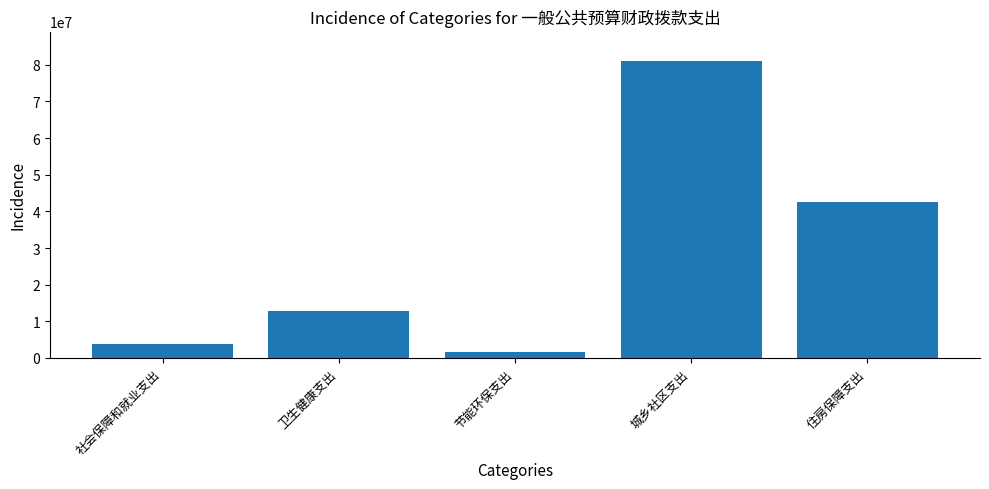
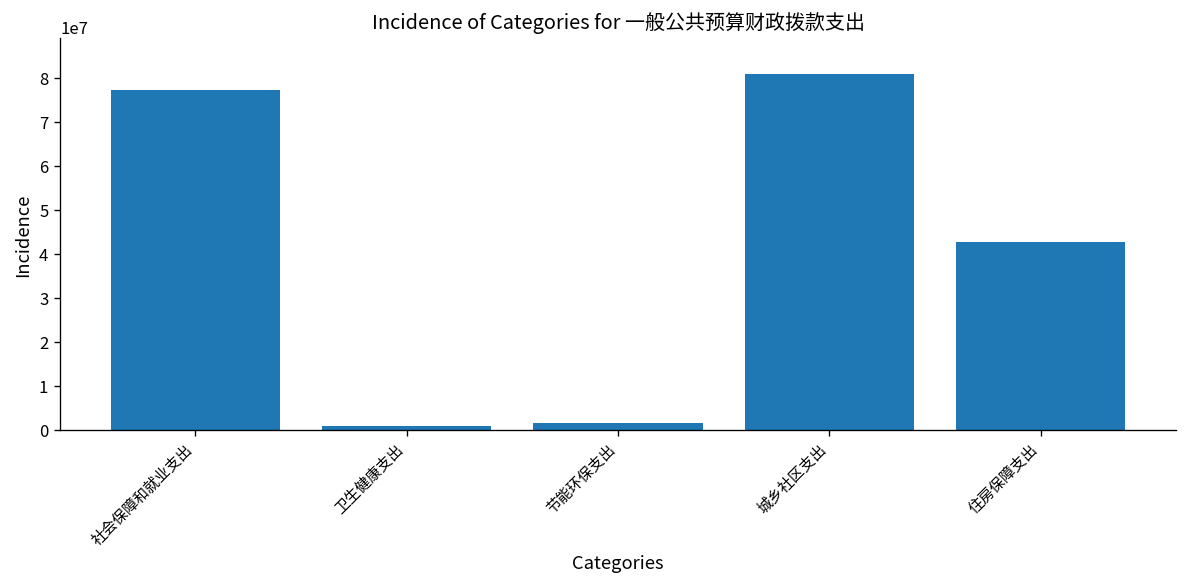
  {
-   "社会保障和就业支出": 4000000,
-   "卫生健康支出": 13000000,
+   "社会保障和就业支出": 77000000,
+   "卫生健康支出": 1000000,
    "节能环保支出": 2000000,
    "城乡社区支出": 81000000,
    "住房保障支出": 43000000
  }
